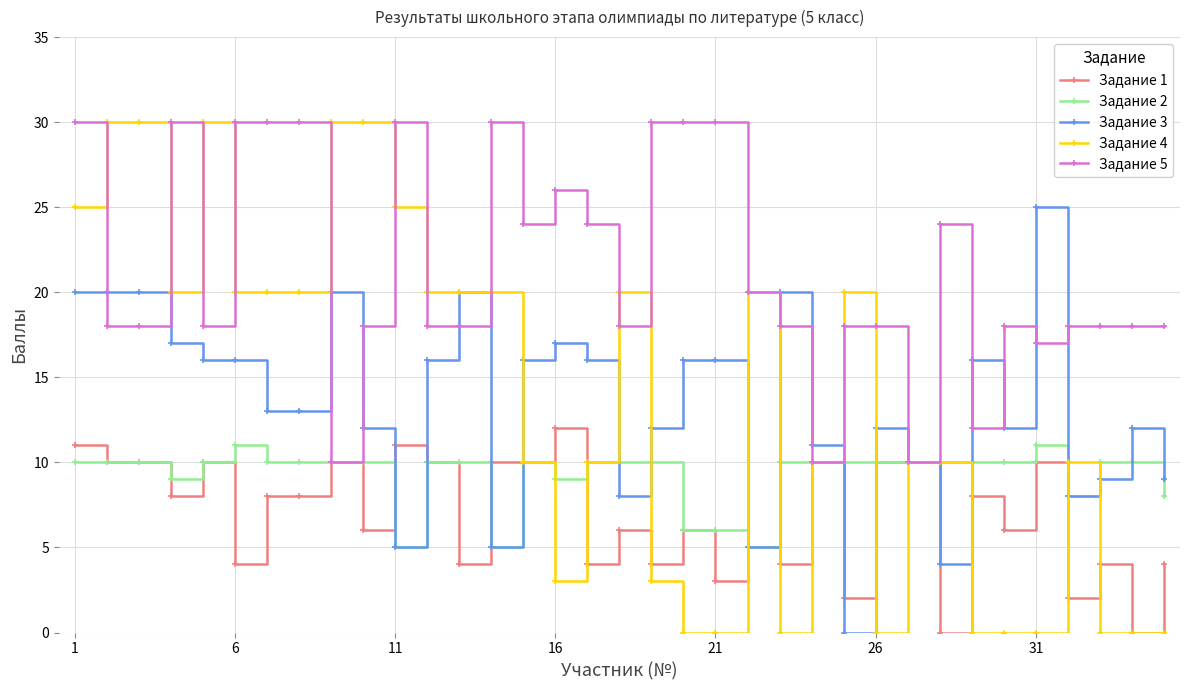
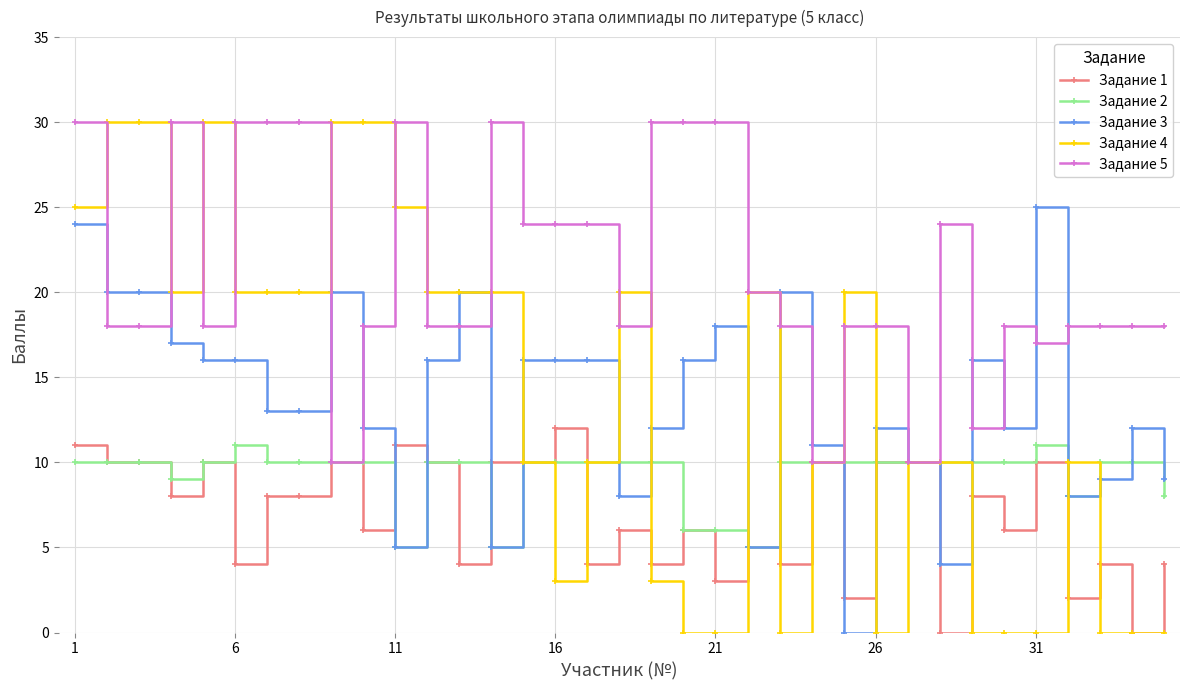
  {
    "Задание 1": {
      "1": 11,
      "6": 4,
      "11": 11,
      "16": 12,
      "21": 3,
      "31": 10
    },
    "Задание 2": {
      "1": 10,
      "6": 11,
-     "16": 9,
+     "16": 10,
      "21": 6,
      "31": 11
    },
    "Задание 3": {
-     "1": 20,
+     "1": 24,
      "6": 16,
-     "16": 17,
-     "21": 16,
+     "16": 16,
+     "21": 18,
      "26": 12,
      "31": 25
    },
    "Задание 4": {
      "1": 25,
      "6": 20,
      "11": 25,
      "16": 3,
      "21": 0,
      "26": 0,
      "31": 0
    },
    "Задание 5": {
      "1": 30,
      "6": 30,
      "11": 30,
-     "16": 26,
+     "16": 24,
      "21": 30,
      "26": 18,
      "31": 17
    }
  }
